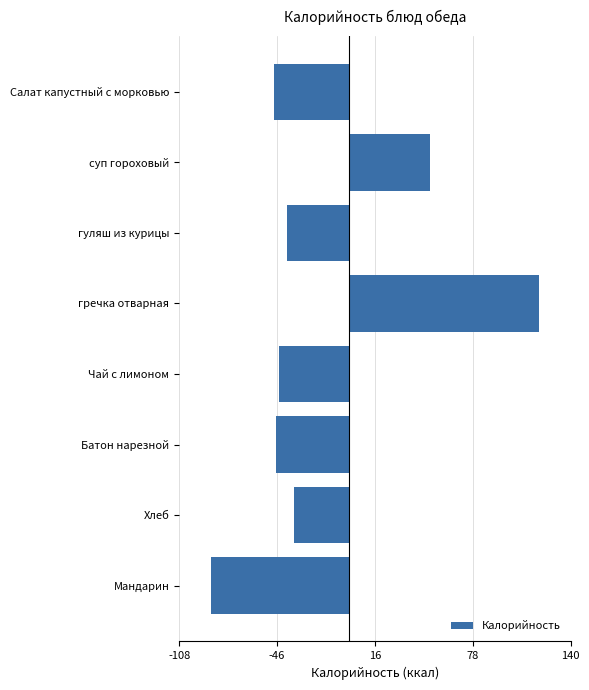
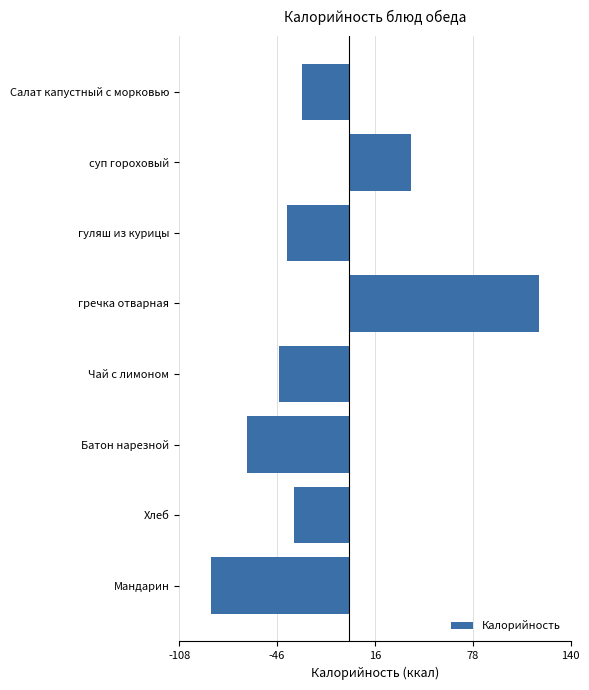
  {
-   "Салат капустный с морковью": -48,
-   "суп гороховый": 52,
+   "Салат капустный с морковью": -30,
+   "суп гороховый": 40,
    "гуляш из курицы": -40,
    "гречка отварная": 121,
    "Чай с лимоном": -45,
-   "Батон нарезной": -47,
+   "Батон нарезной": -65,
    "Хлеб": -35,
    "Мандарин": -88
  }
